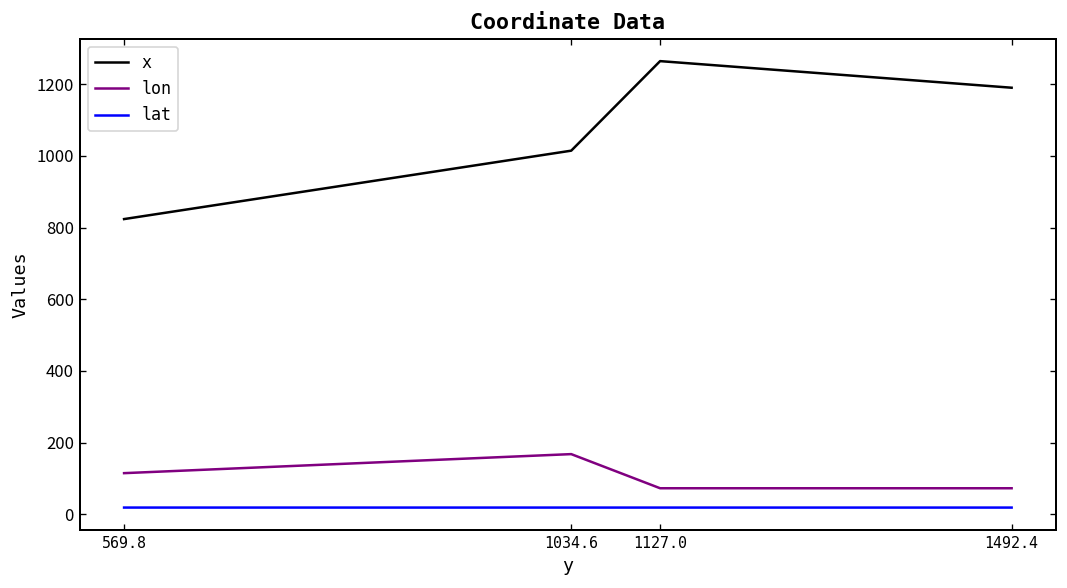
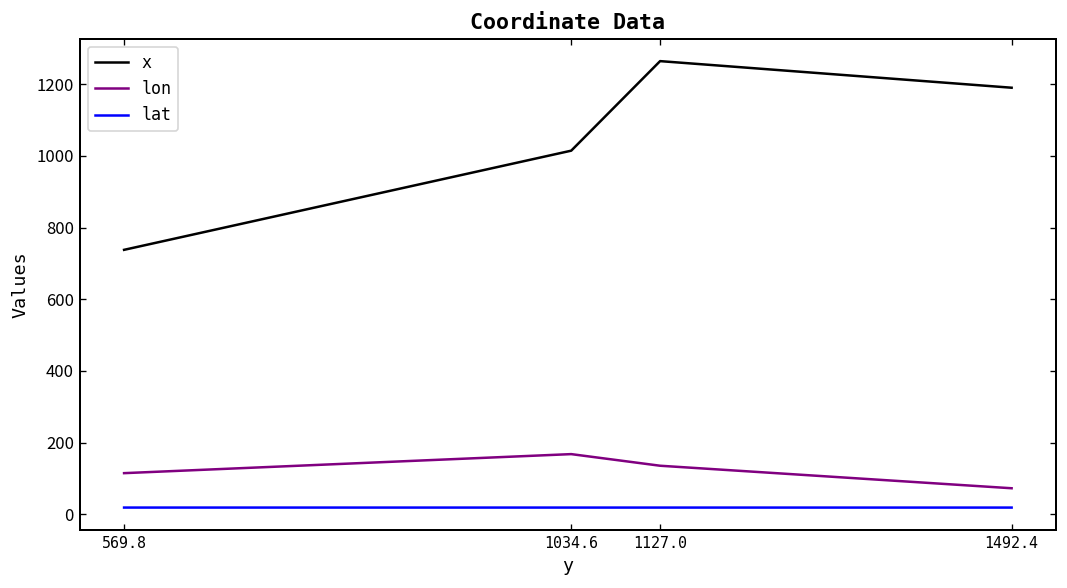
  {
    "x": {
-     "569.8": 820,
+     "569.8": 740,
      "1034.6": 1010,
      "1127.0": 1260,
      "1492.4": 1190
    },
    "lon": {
      "569.8": 110,
      "1034.6": 170,
-     "1127.0": 70,
+     "1127.0": 140,
      "1492.4": 70
    },
    "lat": {
      "569.8": 20,
      "1034.6": 20,
      "1127.0": 20,
      "1492.4": 20
    }
  }
